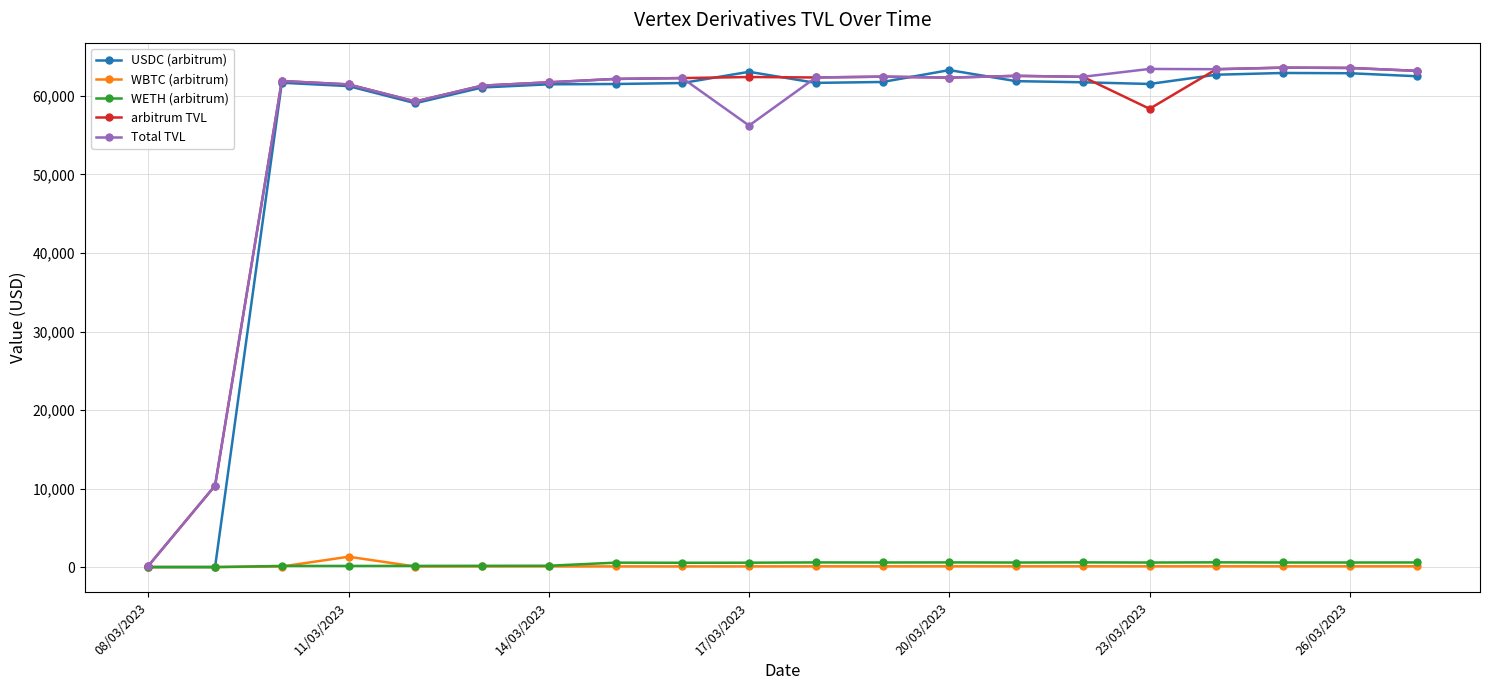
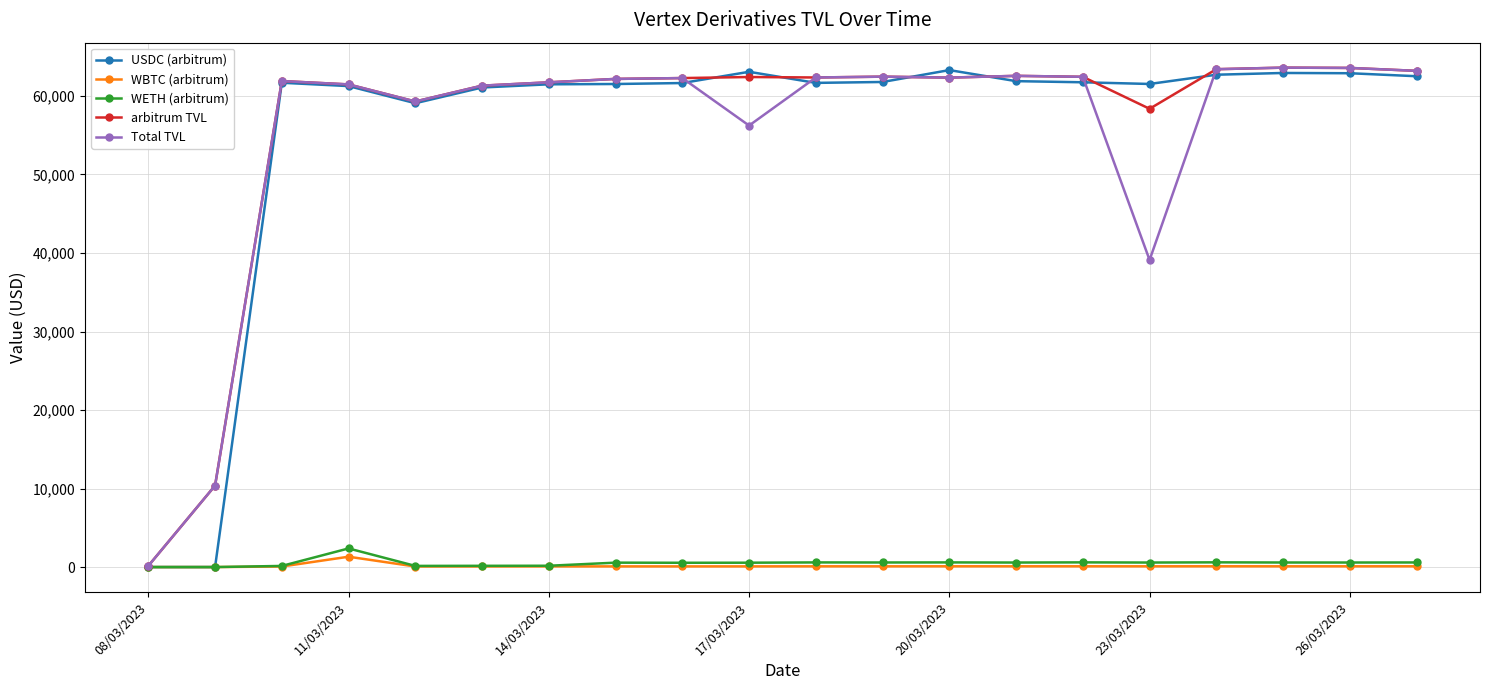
  {
    "USDC (arbitrum)": {
      "17/03/2023": "63,000",
      "20/03/2023": "63,000",
      "23/03/2023": "62,000",
      "26/03/2023": "63,000"
    },
    "WBTC (arbitrum)": {
      "11/03/2023": "1,000",
      "17/03/2023": "0",
      "20/03/2023": "0",
      "23/03/2023": "0",
      "26/03/2023": "0"
    },
    "WETH (arbitrum)": {
-     "11/03/2023": "0",
+     "11/03/2023": "2,000",
      "17/03/2023": "1,000",
      "20/03/2023": "1,000",
      "23/03/2023": "1,000",
      "26/03/2023": "1,000"
    },
    "arbitrum TVL": {
      "17/03/2023": "62,000",
      "23/03/2023": "58,000"
    },
    "Total TVL": {
      "17/03/2023": "56,000",
-     "23/03/2023": "63,000"
+     "23/03/2023": "39,000"
    }
  }
